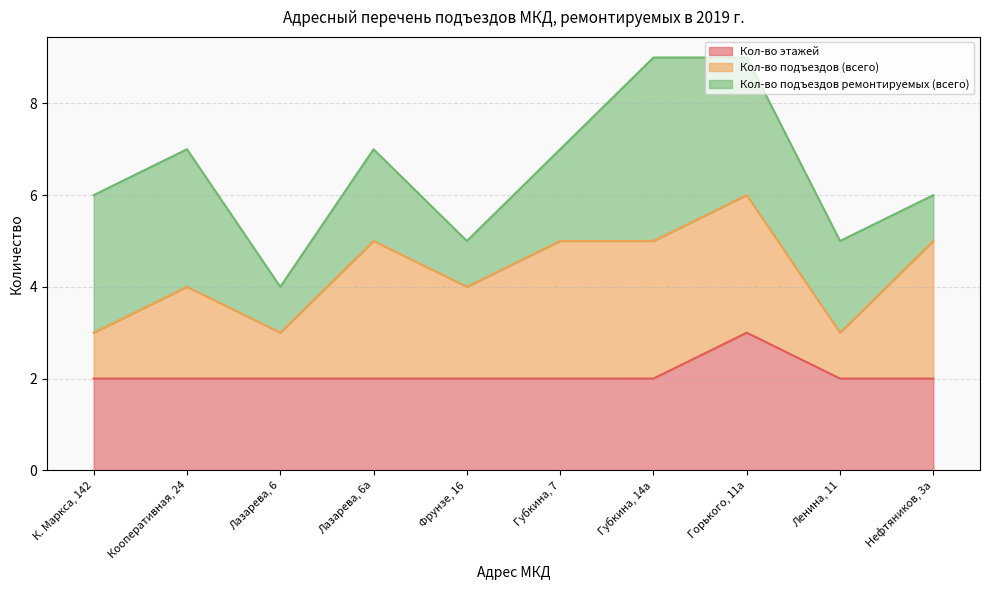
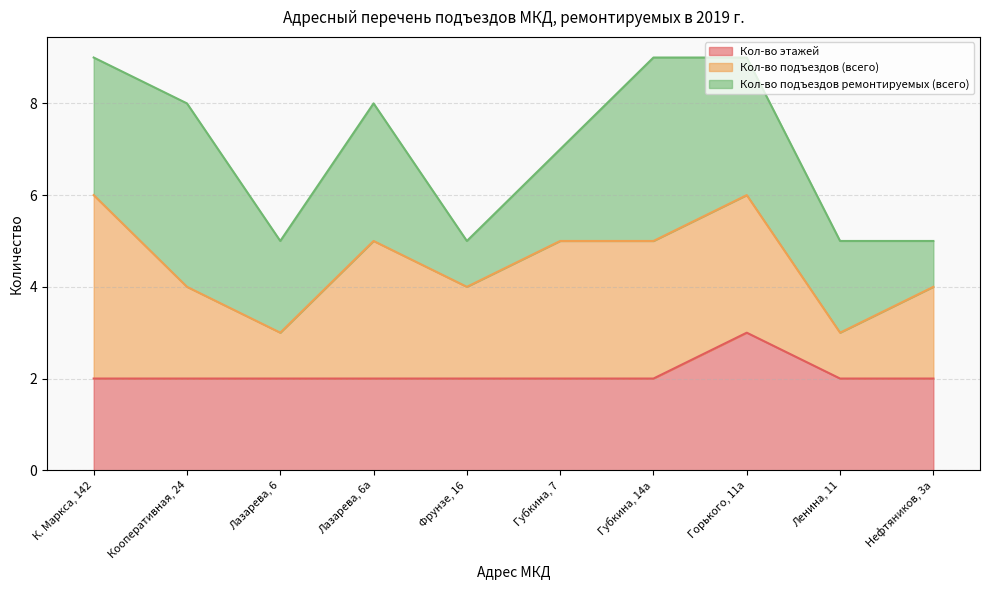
  {
    "Кол-во этажей": {
      "К. Маркса, 142": 2,
      "Кооперативная, 24": 2,
      "Лазарева, 6": 2,
      "Лазарева, 6а": 2,
      "Фрунзе, 16": 2,
      "Губкина, 7": 2,
      "Губкина, 14а": 2,
      "Горького, 11а": 3,
      "Ленина, 11": 2,
      "Нефтяников, 3а": 2
    },
    "Кол-во подъездов (всего)": {
-     "К. Маркса, 142": 1,
+     "К. Маркса, 142": 4,
      "Кооперативная, 24": 2,
      "Лазарева, 6": 1,
      "Лазарева, 6а": 3,
      "Фрунзе, 16": 2,
      "Губкина, 7": 3,
      "Губкина, 14а": 3,
      "Горького, 11а": 3,
      "Ленина, 11": 1,
-     "Нефтяников, 3а": 3
+     "Нефтяников, 3а": 2
    },
    "Кол-во подъездов ремонтируемых (всего)": {
      "К. Маркса, 142": 3,
-     "Кооперативная, 24": 3,
-     "Лазарева, 6": 1,
-     "Лазарева, 6а": 2,
+     "Кооперативная, 24": 4,
+     "Лазарева, 6": 2,
+     "Лазарева, 6а": 3,
      "Фрунзе, 16": 1,
      "Губкина, 7": 2,
      "Губкина, 14а": 4,
      "Ленина, 11": 2,
      "Нефтяников, 3а": 1
    }
  }
